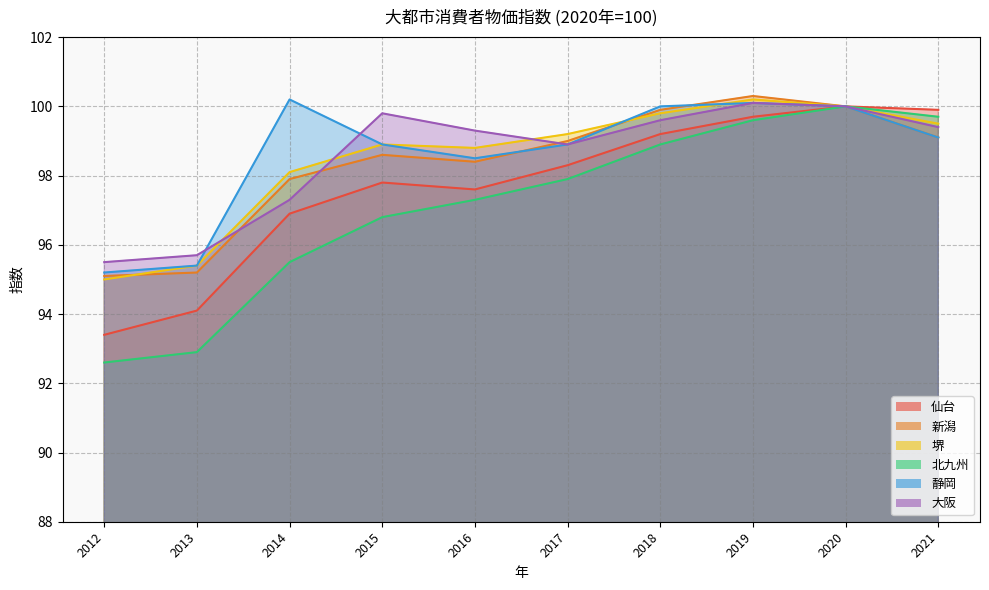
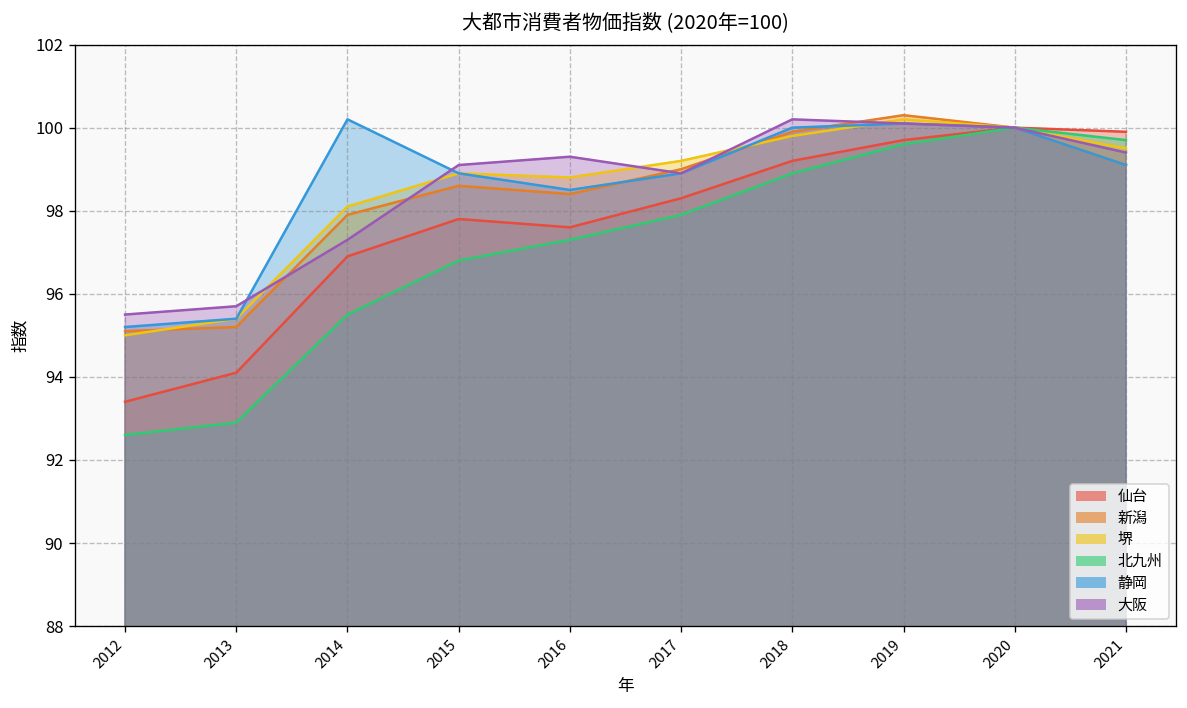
  {
    "北九州": {
      "2012": 92.6,
      "2013": 92.9,
      "2014": 95.5,
      "2015": 96.8,
      "2016": 97.3,
      "2017": 97.9,
      "2018": 98.9,
      "2019": 99.6,
      "2021": 99.7
    },
    "静岡": {
      "2012": 95.2,
      "2014": 100.2,
      "2016": 98.5,
      "2018": 100.0
    },
    "大阪": {
      "2012": 95.5,
      "2013": 95.7,
      "2014": 97.3,
-     "2015": 99.8,
+     "2015": 99.1,
      "2016": 99.3,
-     "2018": 99.6,
+     "2018": 100.2,
      "2021": 99.4
    }
  }
